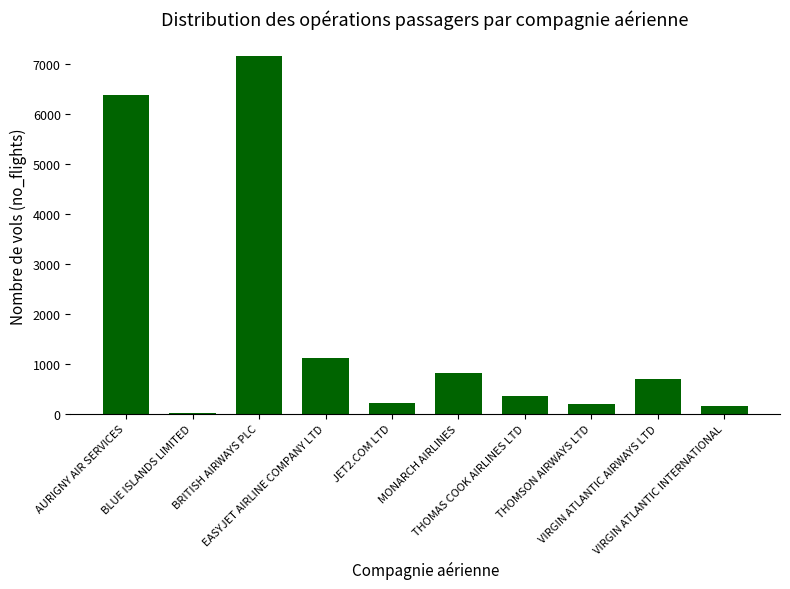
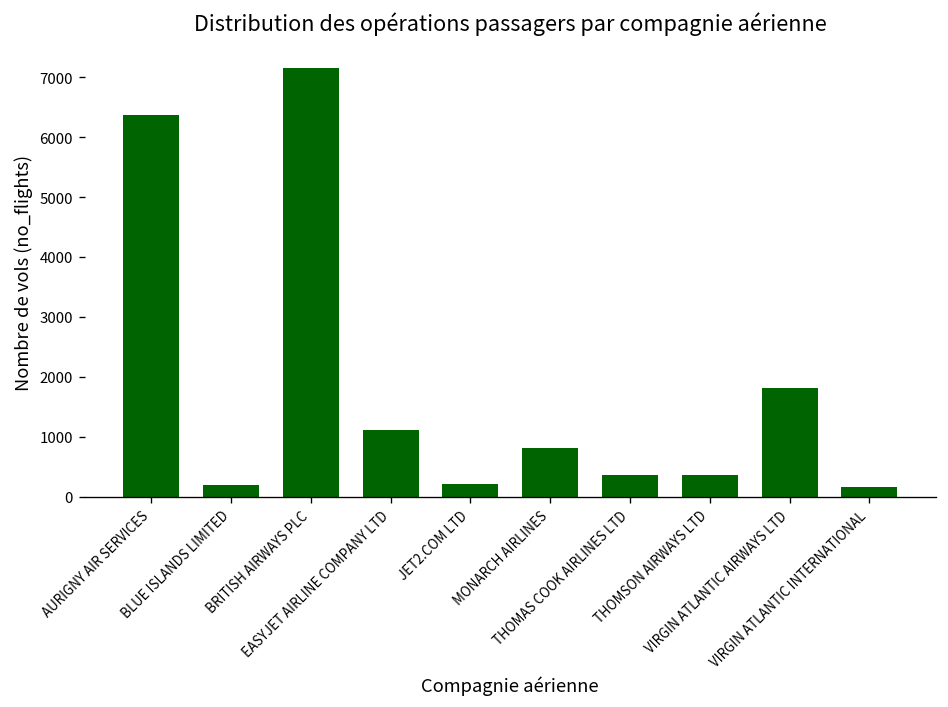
  {
    "AURIGNY AIR SERVICES": 6400,
-   "BLUE ISLANDS LIMITED": 0,
+   "BLUE ISLANDS LIMITED": 200,
    "BRITISH AIRWAYS PLC": 7200,
    "EASYJET AIRLINE COMPANY LTD": 1100,
    "JET2.COM LTD": 200,
    "MONARCH AIRLINES": 800,
    "THOMAS COOK AIRLINES LTD": 400,
-   "THOMSON AIRWAYS LTD": 200,
-   "VIRGIN ATLANTIC AIRWAYS LTD": 700,
+   "THOMSON AIRWAYS LTD": 400,
+   "VIRGIN ATLANTIC AIRWAYS LTD": 1800,
    "VIRGIN ATLANTIC INTERNATIONAL": 200
  }
